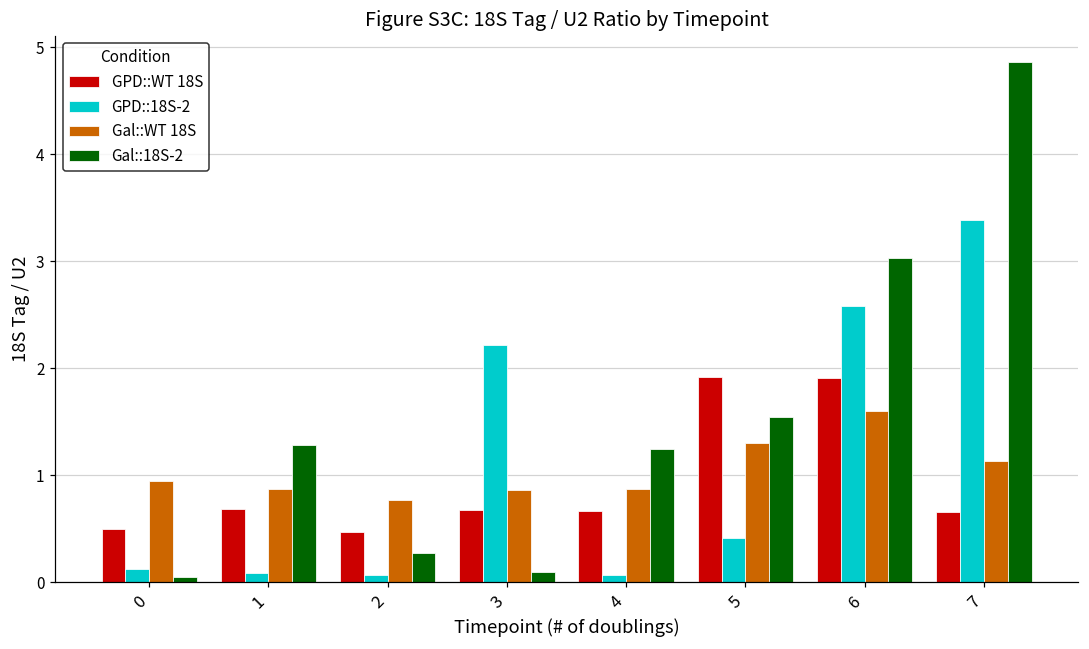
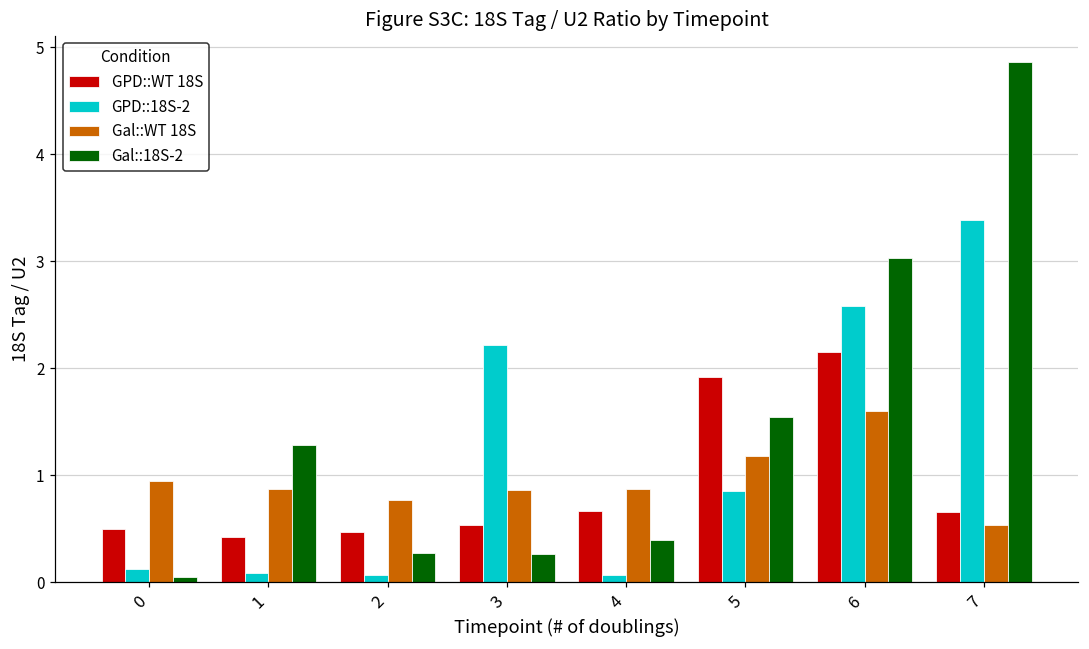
  {
    "GPD::WT 18S": {
      "0": 0.5,
-     "1": 0.7,
+     "1": 0.4,
      "2": 0.5,
-     "3": 0.7,
+     "3": 0.5,
      "4": 0.7,
      "5": 1.9,
-     "6": 1.9,
+     "6": 2.2,
      "7": 0.7
    },
    "GPD::18S-2": {
      "0": 0.1,
      "1": 0.1,
      "2": 0.1,
      "3": 2.2,
      "4": 0.1,
-     "5": 0.4,
+     "5": 0.9,
      "6": 2.6,
      "7": 3.4
    },
    "Gal::WT 18S": {
      "0": 0.9,
      "1": 0.9,
      "2": 0.8,
      "3": 0.9,
      "4": 0.9,
-     "5": 1.3,
+     "5": 1.2,
      "6": 1.6,
-     "7": 1.1
+     "7": 0.5
    },
    "Gal::18S-2": {
      "0": 0.0,
      "1": 1.3,
      "2": 0.3,
-     "3": 0.1,
-     "4": 1.3,
+     "3": 0.3,
+     "4": 0.4,
      "5": 1.5,
      "6": 3.0,
      "7": 4.9
    }
  }
